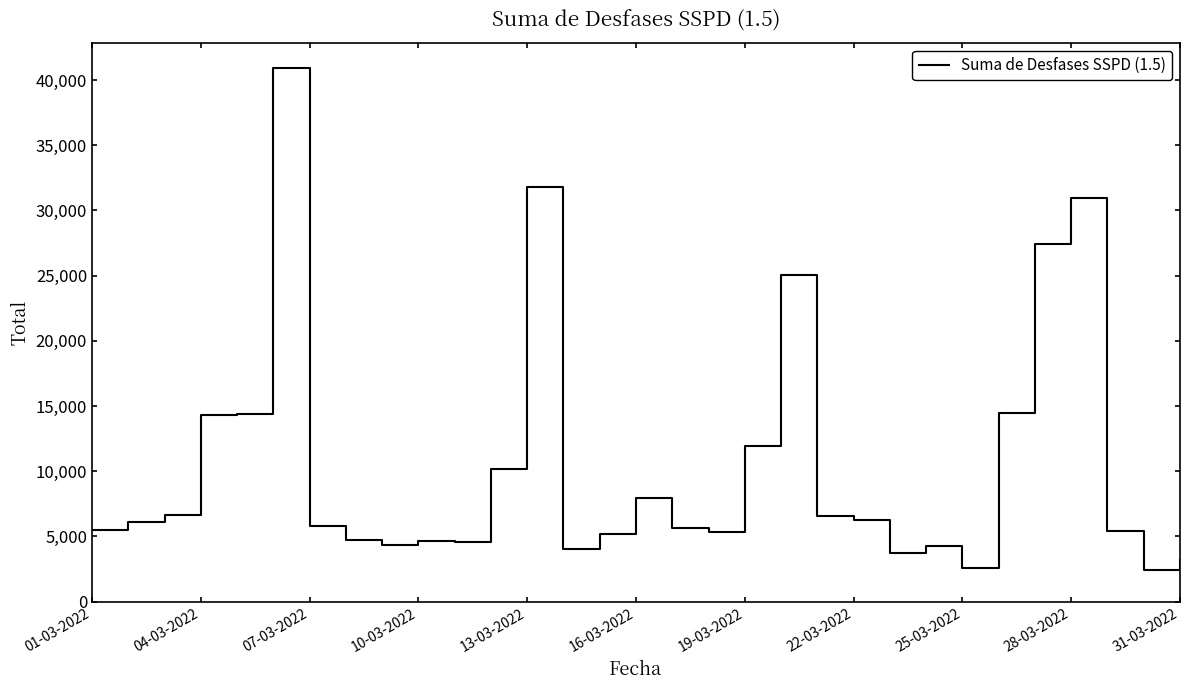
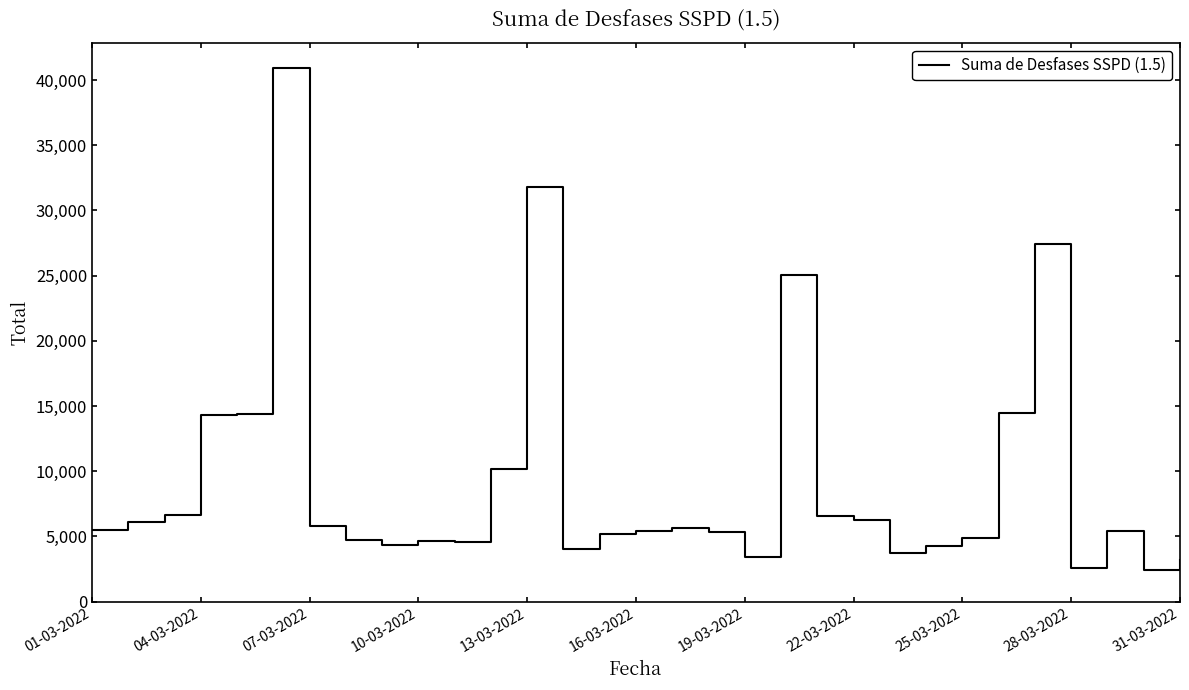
  {
    "01-03-2022": "5,500",
    "04-03-2022": "14,300",
    "07-03-2022": "5,800",
    "10-03-2022": "4,700",
    "13-03-2022": "31,800",
-   "16-03-2022": "7,900",
-   "19-03-2022": "11,900",
+   "16-03-2022": "5,400",
+   "19-03-2022": "3,400",
    "22-03-2022": "6,300",
-   "25-03-2022": "2,500",
-   "28-03-2022": "31,000",
+   "25-03-2022": "4,900",
+   "28-03-2022": "2,600",
    "31-03-2022": "3,200"
  }
